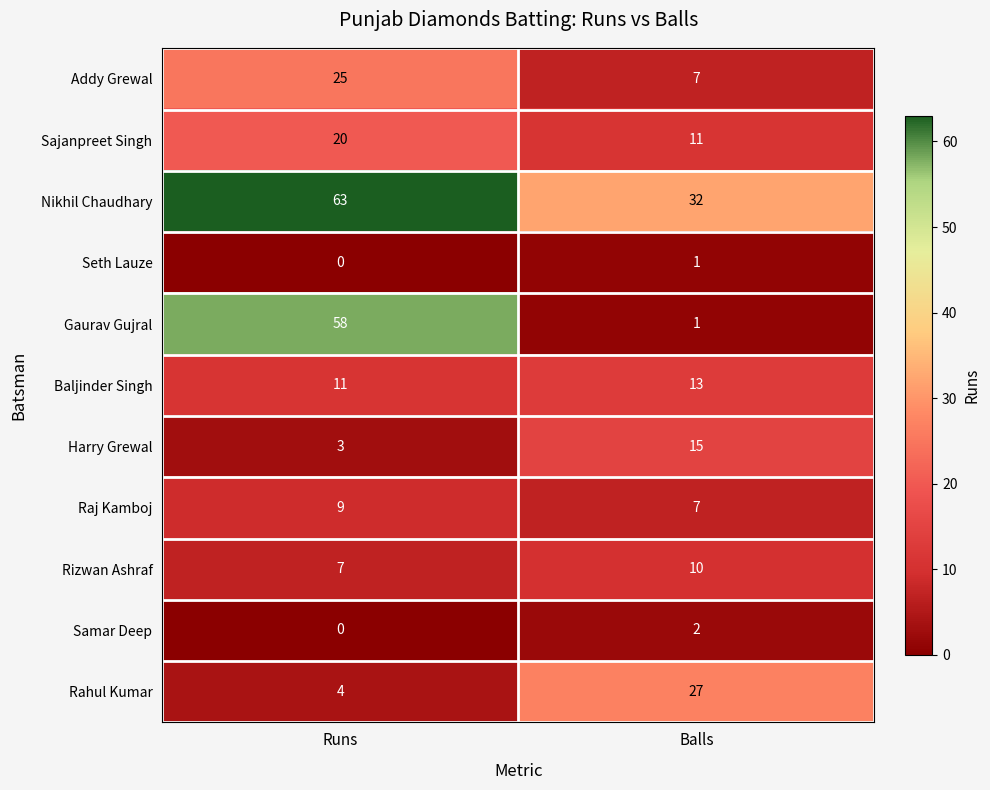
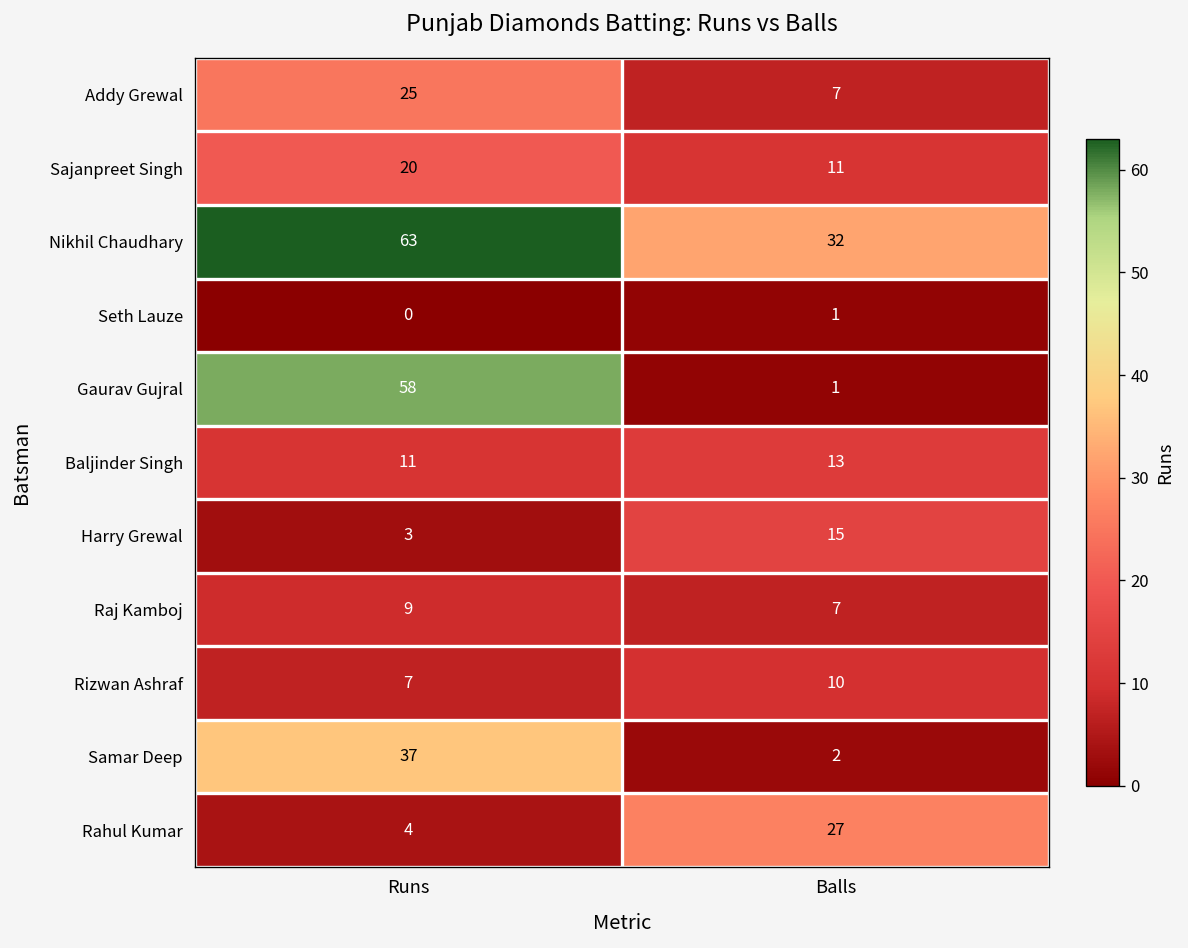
  {
    "Addy Grewal": {
      "Runs": 25,
      "Balls": 7
    },
    "Sajanpreet Singh": {
      "Runs": 20,
      "Balls": 11
    },
    "Nikhil Chaudhary": {
      "Runs": 63,
      "Balls": 32
    },
    "Seth Lauze": {
      "Runs": 0,
      "Balls": 1
    },
    "Gaurav Gujral": {
      "Runs": 58,
      "Balls": 1
    },
    "Baljinder Singh": {
      "Runs": 11,
      "Balls": 13
    },
    "Harry Grewal": {
      "Runs": 3,
      "Balls": 15
    },
    "Raj Kamboj": {
      "Runs": 9,
      "Balls": 7
    },
    "Rizwan Ashraf": {
      "Runs": 7,
      "Balls": 10
    },
    "Samar Deep": {
-     "Runs": 0,
+     "Runs": 37,
      "Balls": 2
    },
    "Rahul Kumar": {
      "Runs": 4,
      "Balls": 27
    }
  }
